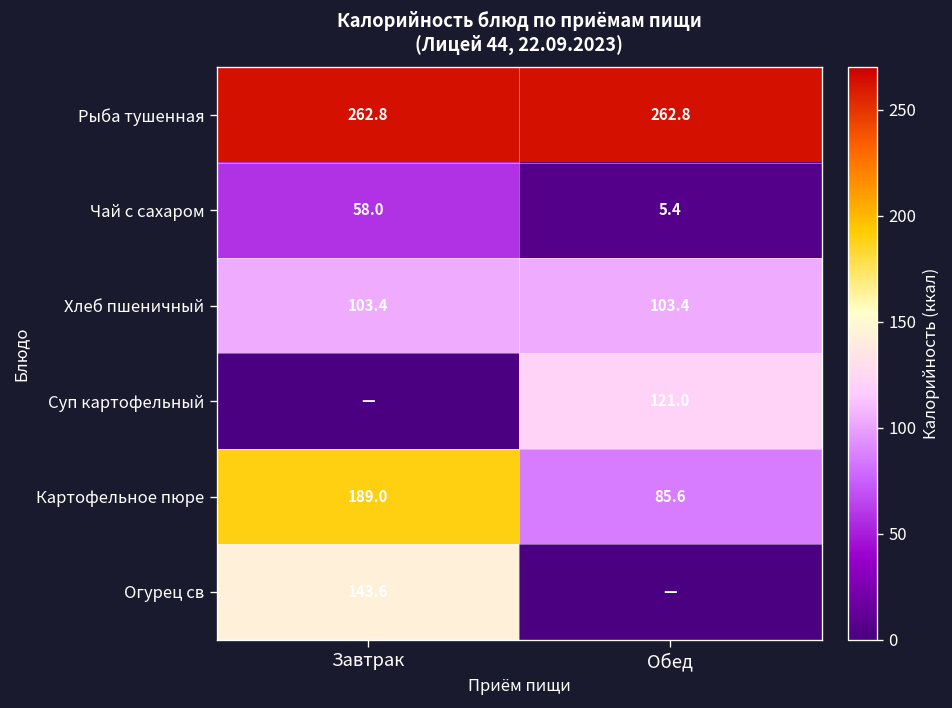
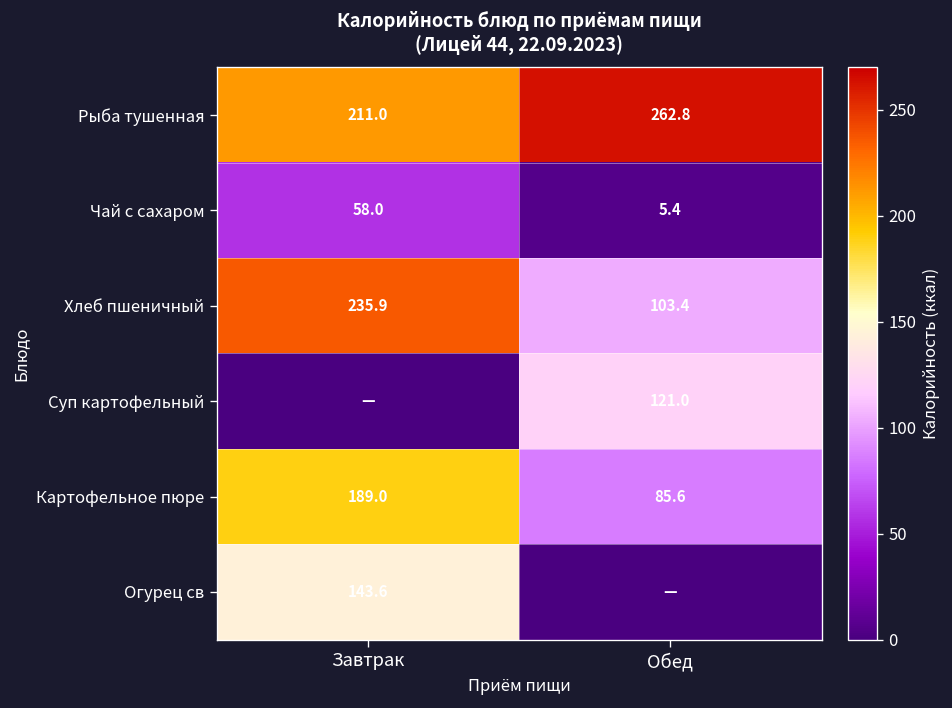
  {
    "Рыба тушенная": {
-     "Завтрак": 262.8,
+     "Завтрак": 211.0,
      "Обед": 262.8
    },
    "Чай с сахаром": {
      "Завтрак": 58.0,
      "Обед": 5.4
    },
    "Хлеб пшеничный": {
-     "Завтрак": 103.4,
+     "Завтрак": 235.9,
      "Обед": 103.4
    },
    "Картофельное пюре": {
      "Завтрак": 189.0,
      "Обед": 85.6
    }
  }
